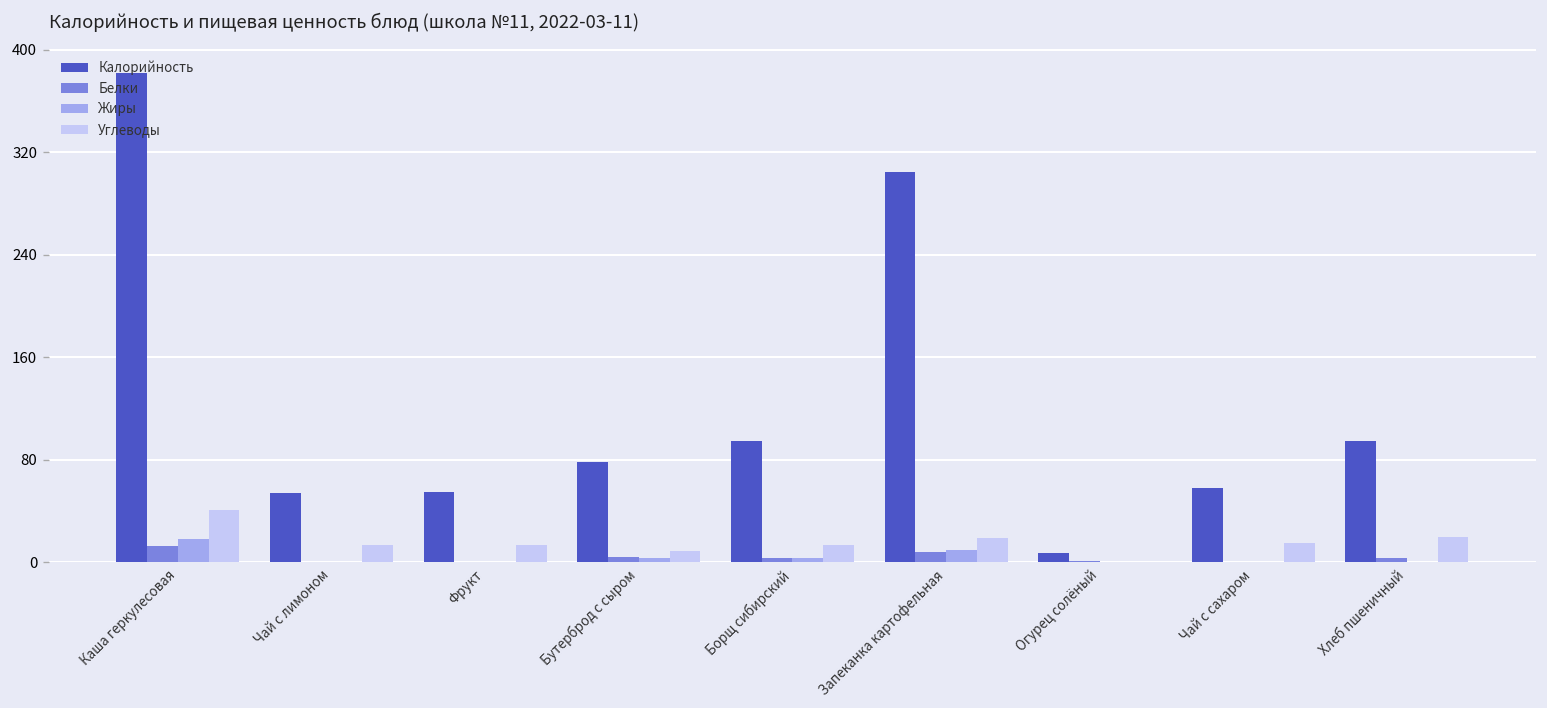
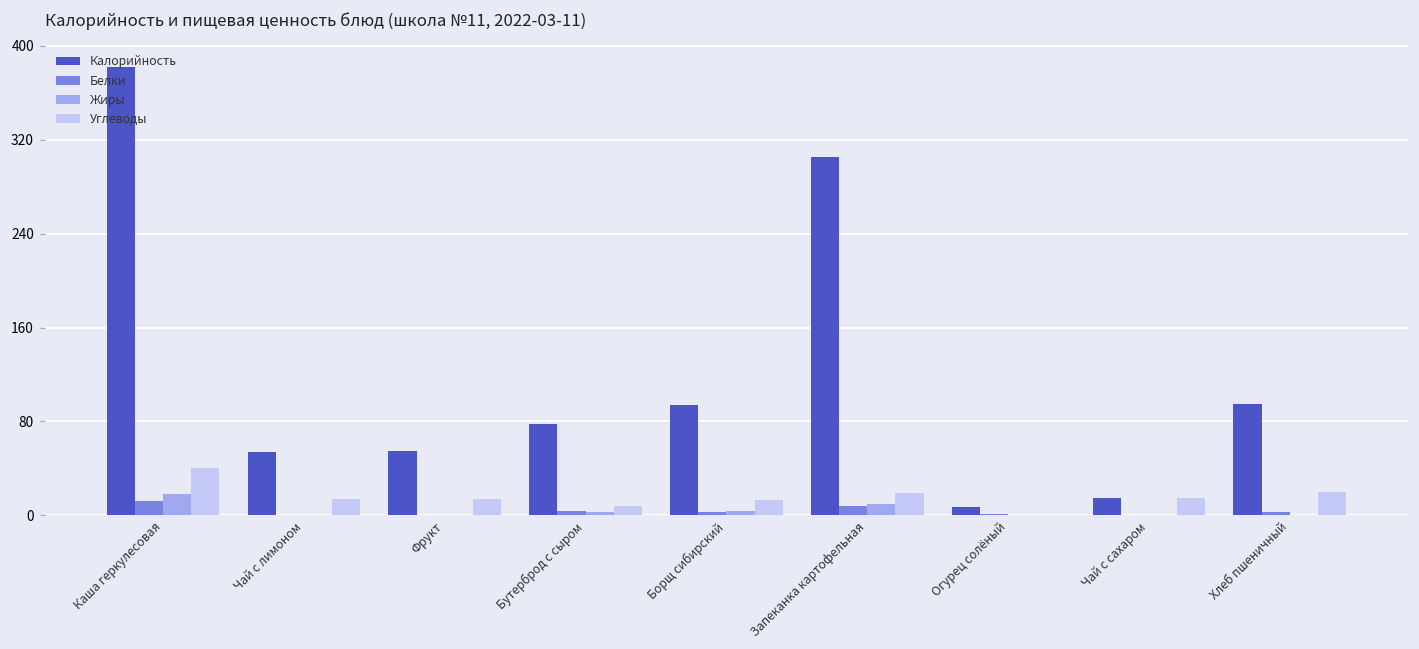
  {
    "Калорийность": {
      "Каша геркулесовая": 382,
      "Чай с лимоном": 54,
      "Фрукт": 55,
      "Бутерброд с сыром": 78,
      "Борщ сибирский": 94,
      "Запеканка картофельная": 305,
      "Огурец солёный": 7,
-     "Чай с сахаром": 58,
+     "Чай с сахаром": 15,
      "Хлеб пшеничный": 95
    }
  }
